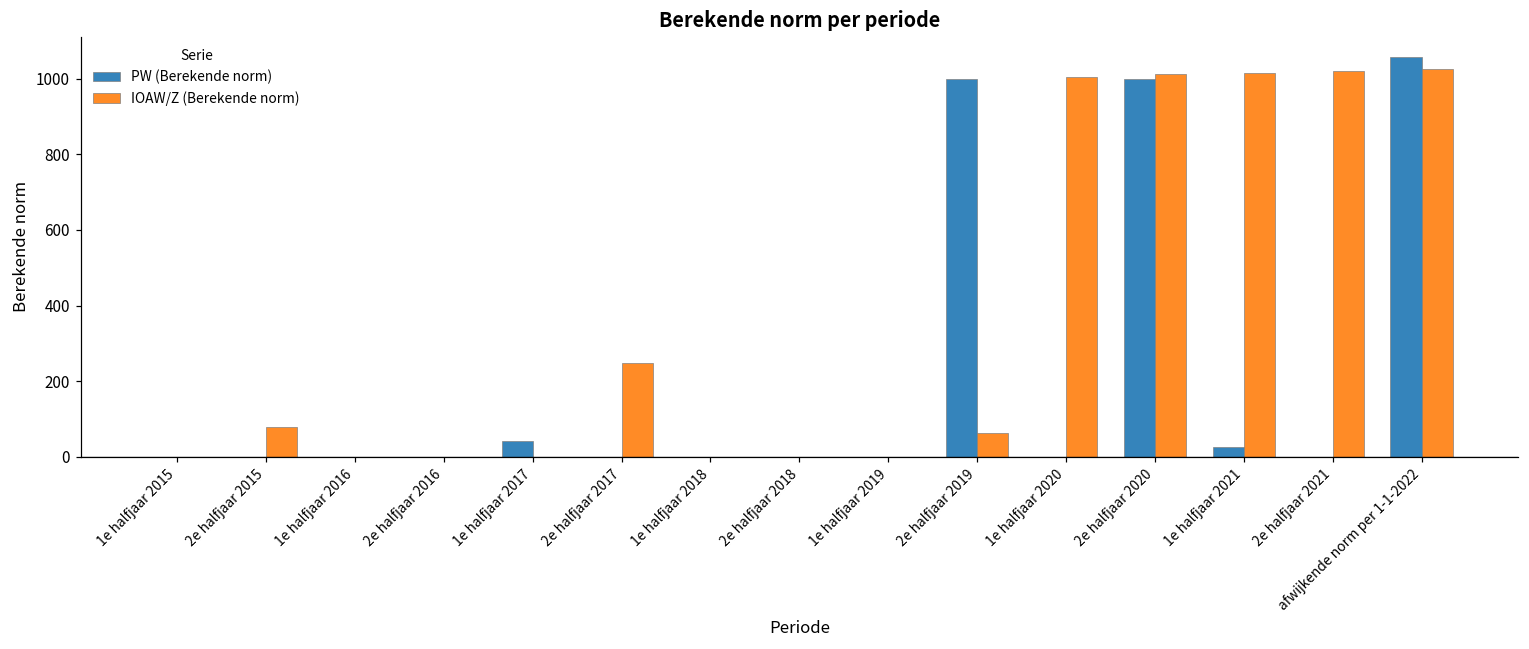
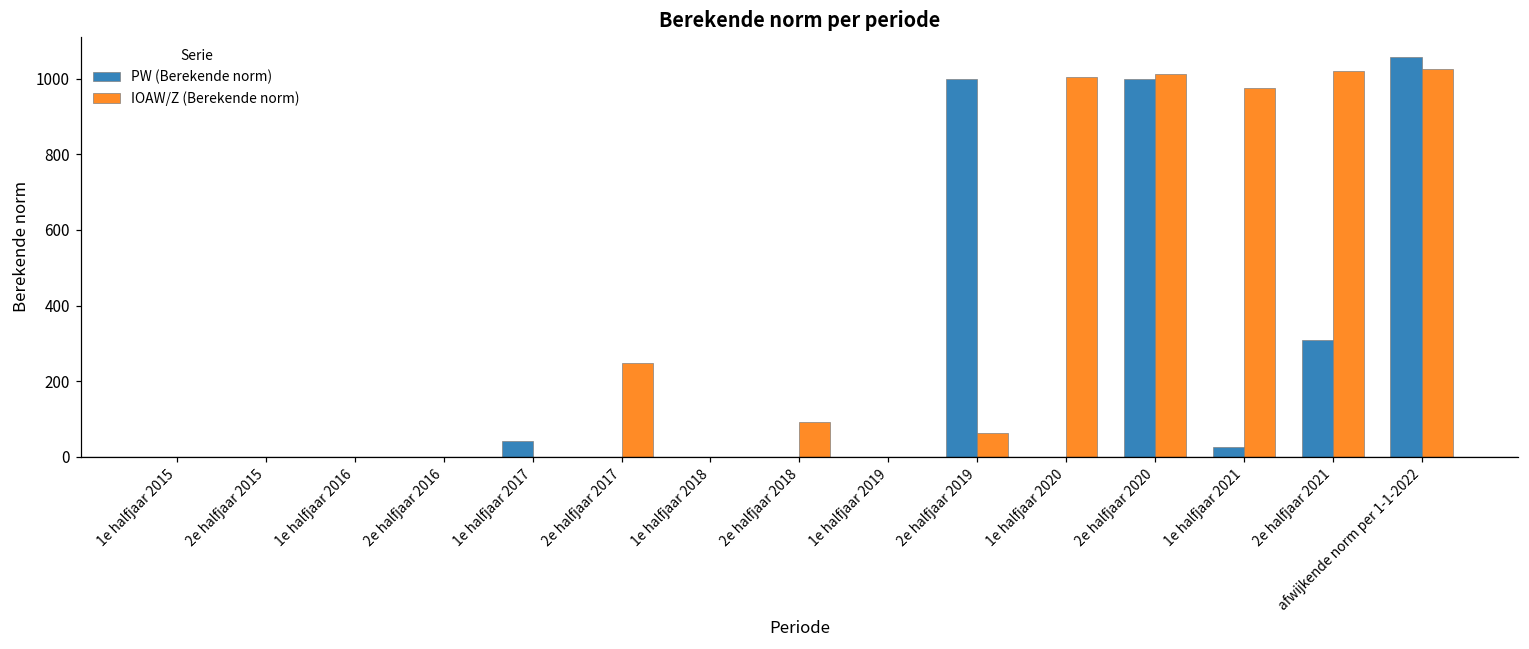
  {
    "PW (Berekende norm)": {
      "1e halfjaar 2015": 0,
      "2e halfjaar 2015": 0,
      "1e halfjaar 2016": 0,
      "2e halfjaar 2016": 0,
      "1e halfjaar 2017": 40,
      "2e halfjaar 2017": 0,
      "1e halfjaar 2018": 0,
      "2e halfjaar 2018": 0,
      "1e halfjaar 2019": 0,
      "2e halfjaar 2019": 1000,
      "1e halfjaar 2020": 0,
      "2e halfjaar 2020": 1000,
      "1e halfjaar 2021": 30,
-     "2e halfjaar 2021": 0,
+     "2e halfjaar 2021": 310,
      "afwijkende norm per 1-1-2022": 1060
    },
    "IOAW/Z (Berekende norm)": {
      "1e halfjaar 2015": 0,
-     "2e halfjaar 2015": 80,
+     "2e halfjaar 2015": 0,
      "1e halfjaar 2016": 0,
      "2e halfjaar 2016": 0,
      "1e halfjaar 2017": 0,
      "2e halfjaar 2017": 250,
      "1e halfjaar 2018": 0,
-     "2e halfjaar 2018": 0,
+     "2e halfjaar 2018": 90,
      "1e halfjaar 2019": 0,
      "2e halfjaar 2019": 60,
      "1e halfjaar 2020": 1000,
      "2e halfjaar 2020": 1010,
-     "1e halfjaar 2021": 1020,
+     "1e halfjaar 2021": 980,
      "2e halfjaar 2021": 1020,
      "afwijkende norm per 1-1-2022": 1020
    }
  }
